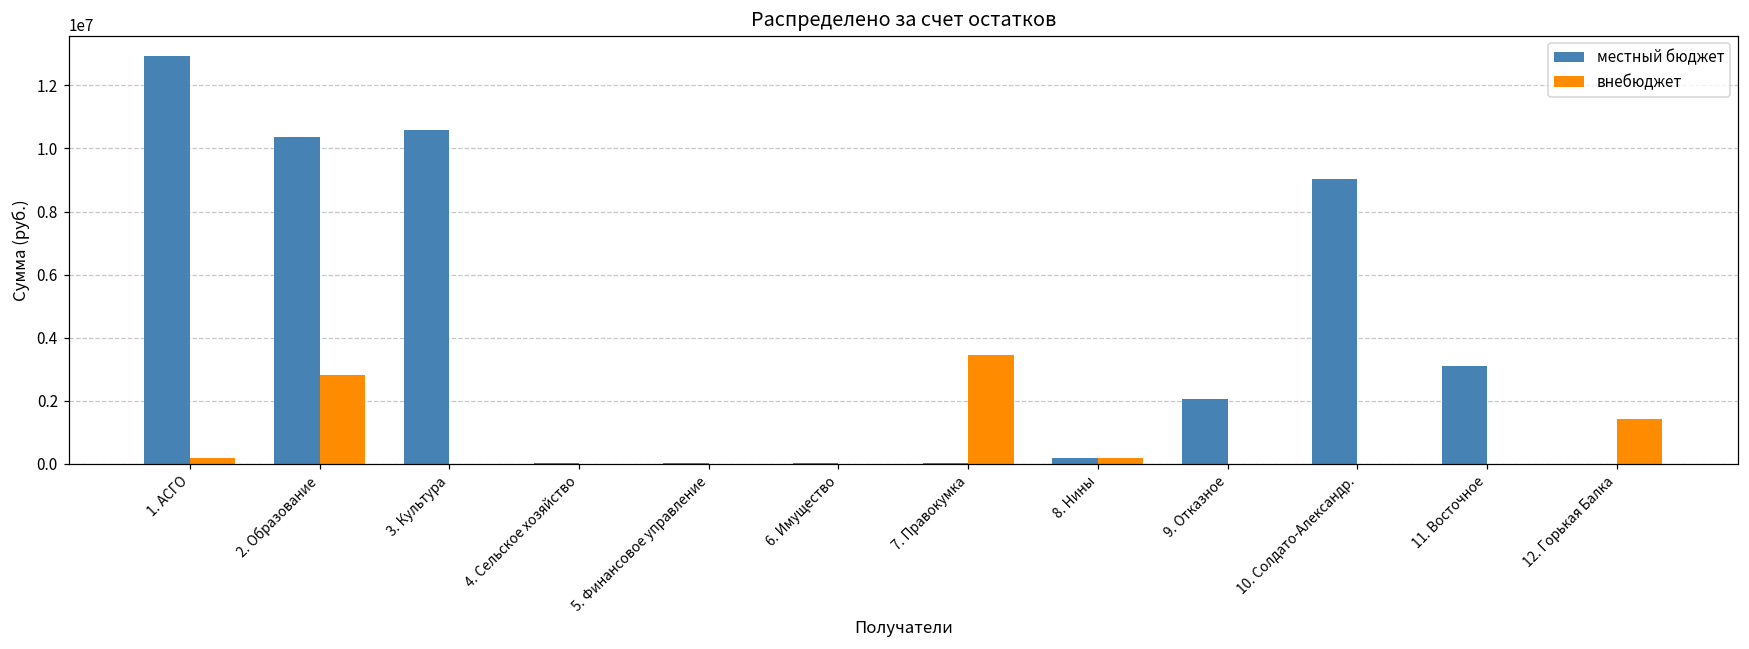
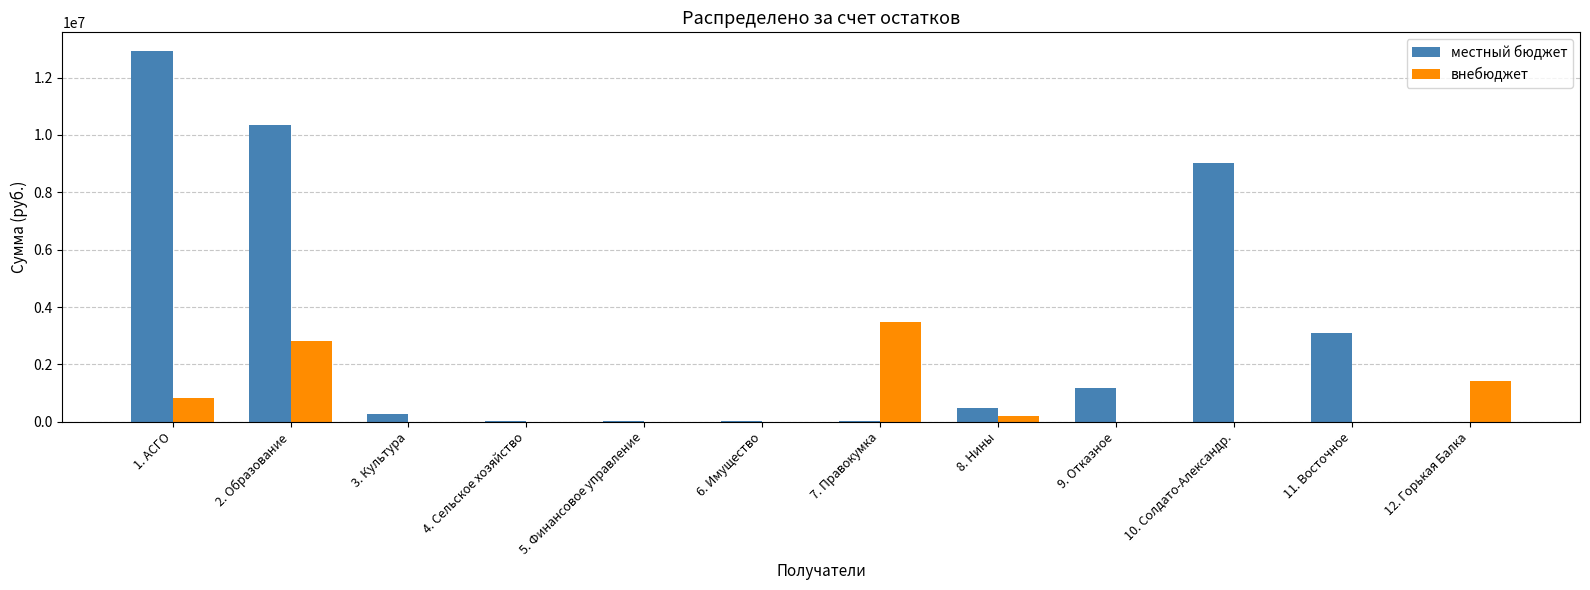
  {
    "местный бюджет": {
      "1. АСГО": 12900000,
      "2. Образование": 10400000,
-     "3. Культура": 10600000,
-     "8. Нины": 200000,
-     "9. Отказное": 2100000,
+     "3. Культура": 300000,
+     "8. Нины": 500000,
+     "9. Отказное": 1200000,
      "10. Солдато-Александр.": 9000000,
      "11. Восточное": 3100000,
      "12. Горькая Балка": 0
    },
    "внебюджет": {
-     "1. АСГО": 200000,
+     "1. АСГО": 800000,
      "2. Образование": 2800000,
      "3. Культура": 0,
      "4. Сельское хозяйство": 0,
      "5. Финансовое управление": 0,
      "6. Имущество": 0,
      "7. Правокумка": 3500000,
      "8. Нины": 200000,
      "9. Отказное": 0,
      "10. Солдато-Александр.": 0,
      "11. Восточное": 0,
      "12. Горькая Балка": 1400000
    }
  }
